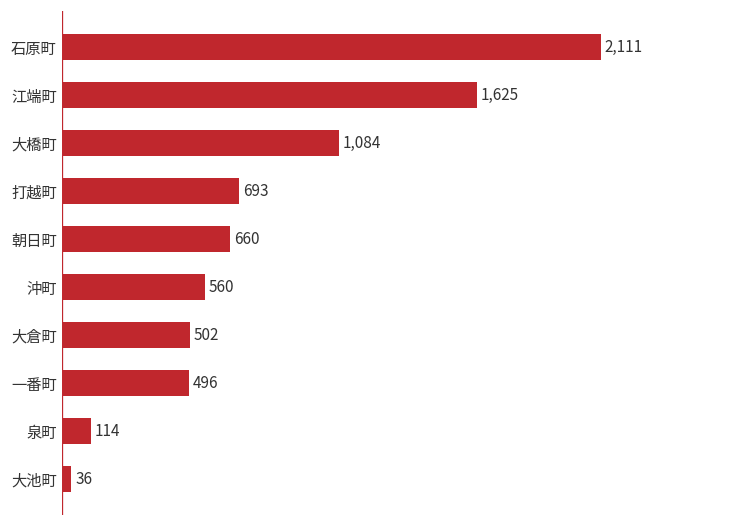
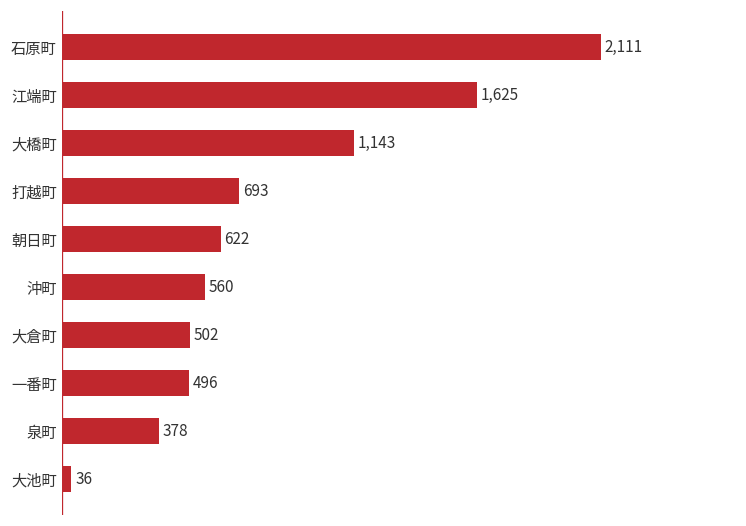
  {
    "石原町": "2,111",
    "江端町": "1,625",
-   "大橋町": "1,084",
+   "大橋町": "1,143",
    "打越町": "693",
-   "朝日町": "660",
+   "朝日町": "622",
    "沖町": "560",
    "大倉町": "502",
    "一番町": "496",
-   "泉町": "114",
+   "泉町": "378",
    "大池町": "36"
  }
